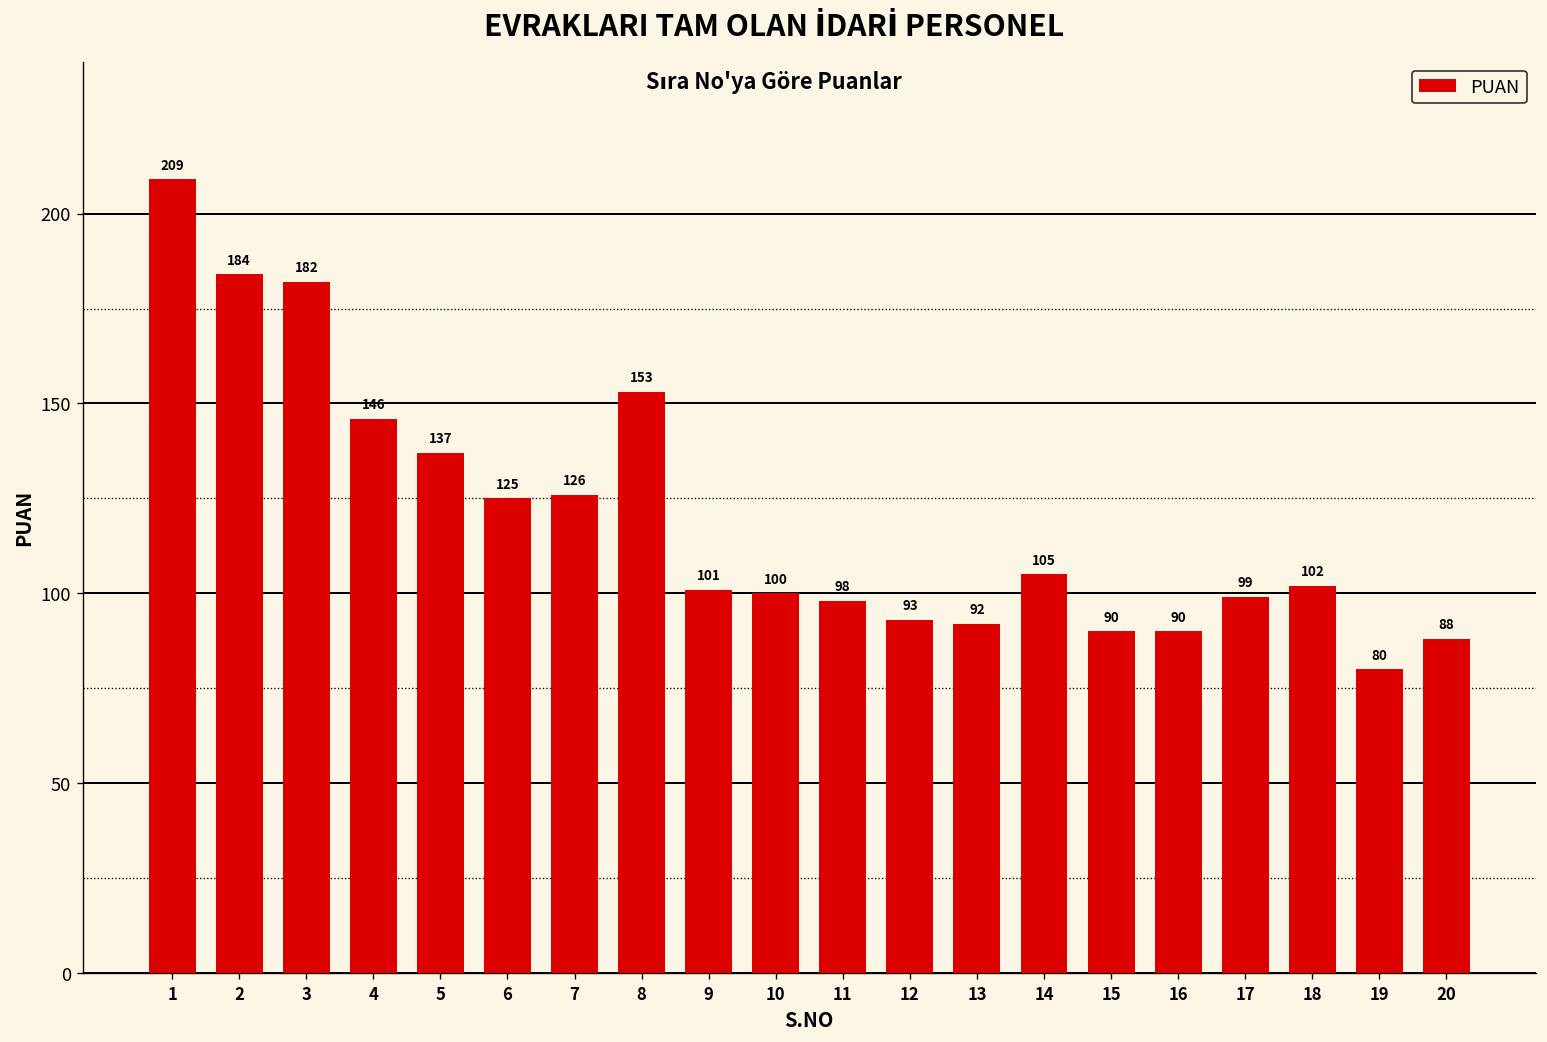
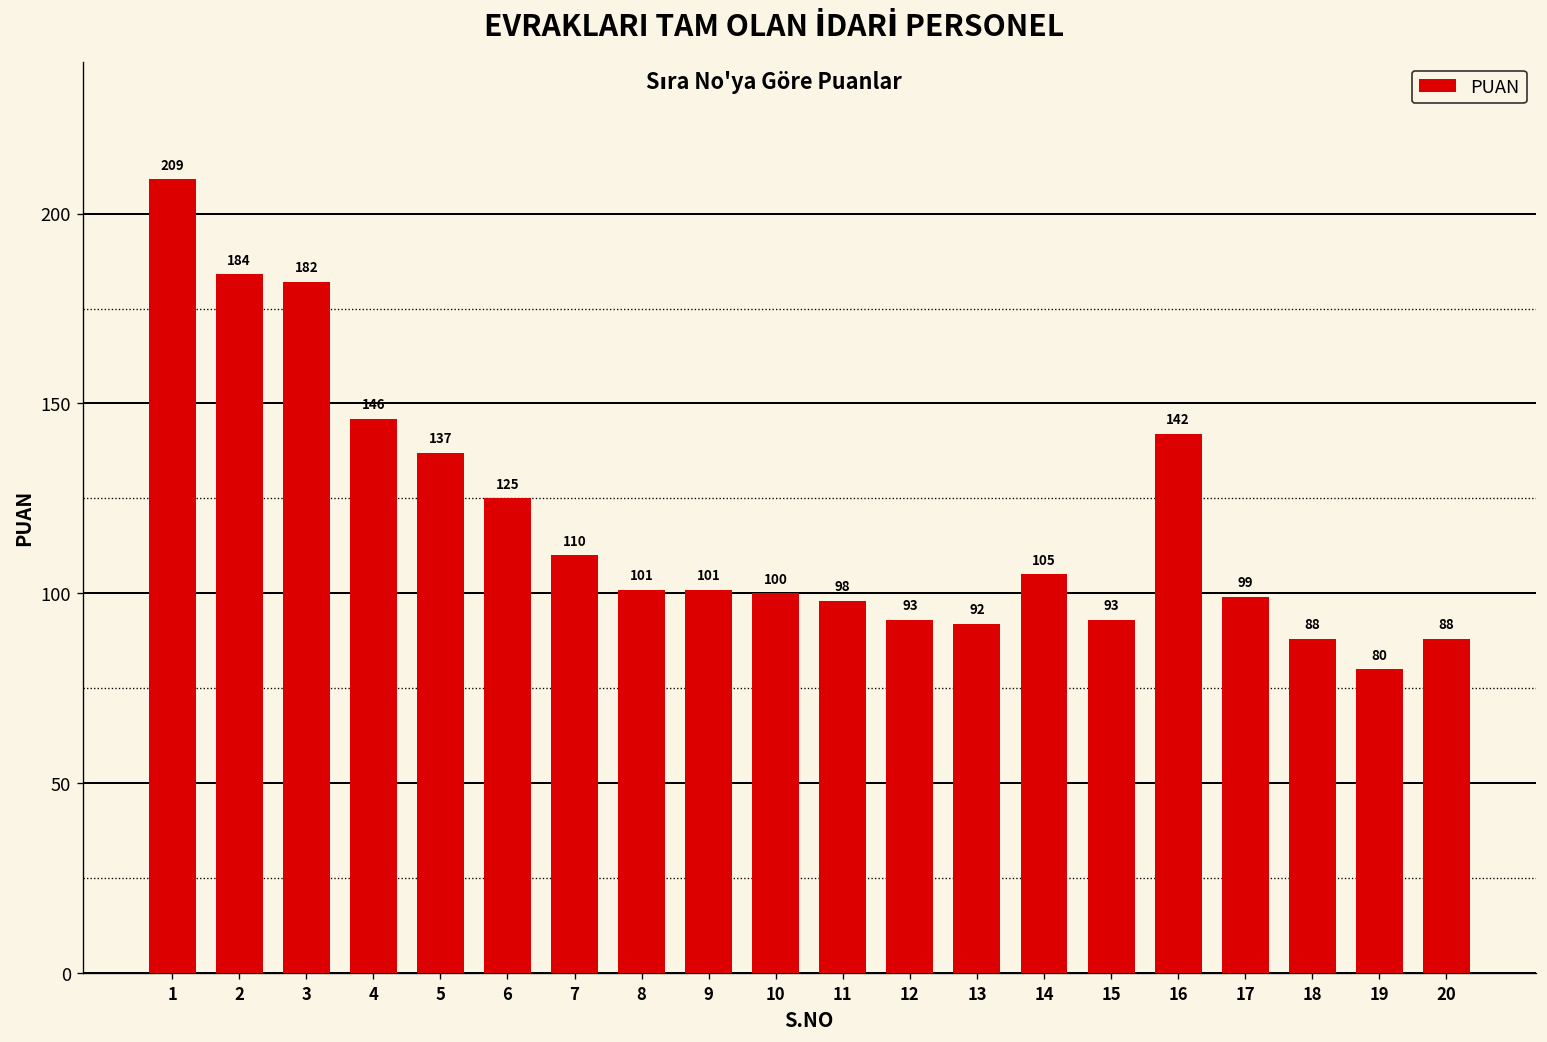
  {
    "1": 209,
    "2": 184,
    "3": 182,
    "4": 146,
    "5": 137,
    "6": 125,
-   "7": 126,
-   "8": 153,
+   "7": 110,
+   "8": 101,
    "9": 101,
    "10": 100,
    "11": 98,
    "12": 93,
    "13": 92,
    "14": 105,
-   "15": 90,
-   "16": 90,
+   "15": 93,
+   "16": 142,
    "17": 99,
-   "18": 102,
+   "18": 88,
    "19": 80,
    "20": 88
  }
